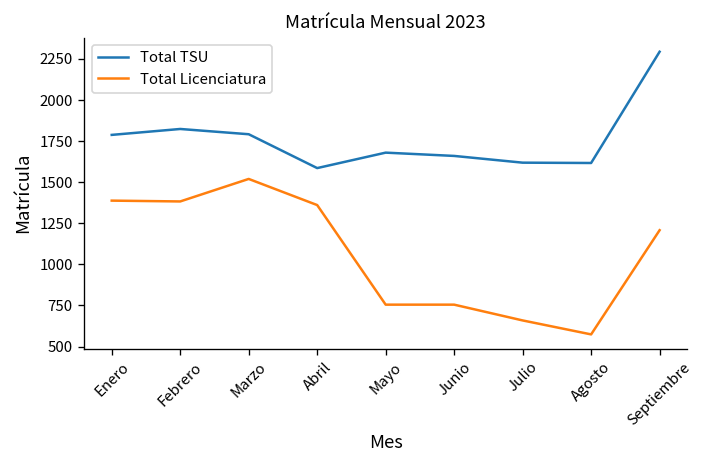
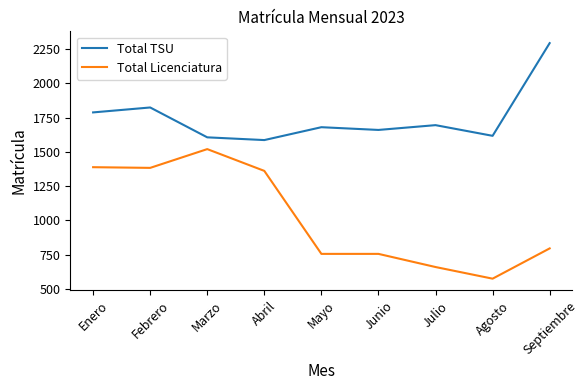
  {
    "Total TSU": {
      "Enero": 1790,
      "Febrero": 1820,
-     "Marzo": 1790,
+     "Marzo": 1610,
      "Abril": 1590,
      "Mayo": 1680,
      "Junio": 1660,
-     "Julio": 1620,
+     "Julio": 1700,
      "Agosto": 1620,
      "Septiembre": 2290
    },
    "Total Licenciatura": {
      "Enero": 1390,
      "Febrero": 1380,
      "Marzo": 1520,
      "Abril": 1360,
      "Mayo": 760,
      "Junio": 760,
      "Julio": 660,
      "Agosto": 570,
-     "Septiembre": 1210
+     "Septiembre": 800
    }
  }
